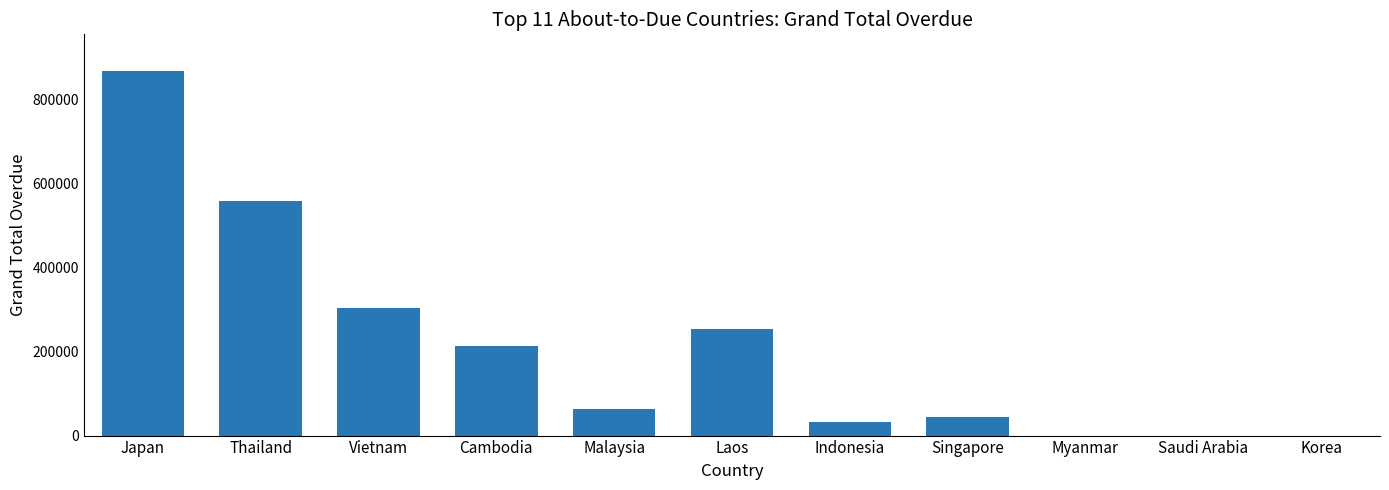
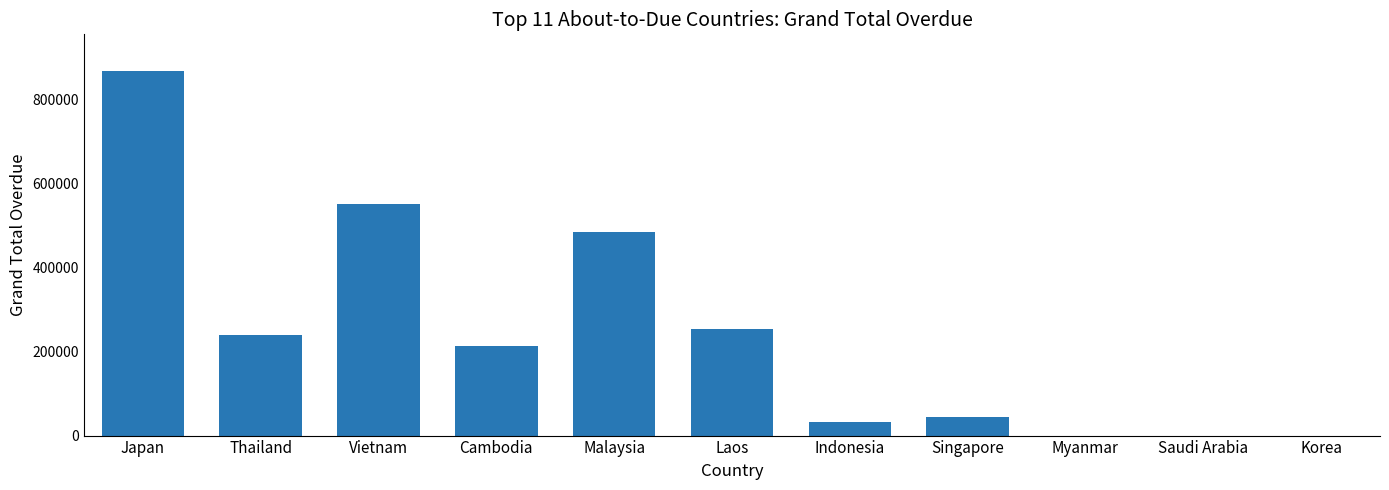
  {
    "Japan": 870000,
-   "Thailand": 560000,
-   "Vietnam": 300000,
+   "Thailand": 240000,
+   "Vietnam": 550000,
    "Cambodia": 210000,
-   "Malaysia": 60000,
+   "Malaysia": 480000,
    "Laos": 250000,
    "Indonesia": 30000,
    "Singapore": 40000,
    "Myanmar": 0,
    "Saudi Arabia": 0,
    "Korea": 0
  }
